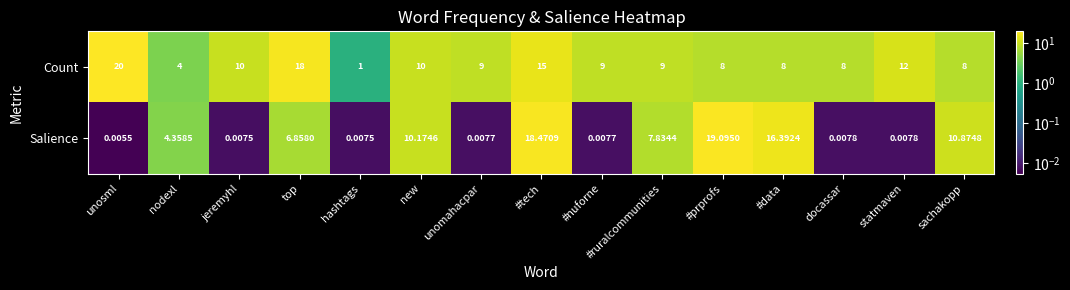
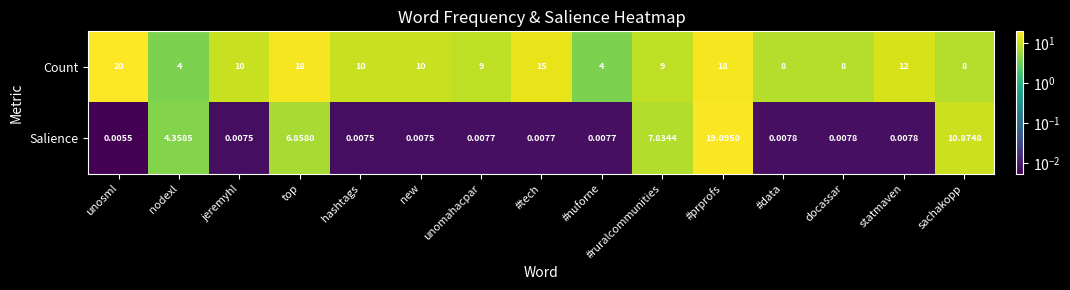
  {
    "Count": {
      "unosml": 20,
      "nodexl": 4,
      "jeremyhl": 10,
      "top": 18,
-     "hashtags": 1,
+     "hashtags": 10,
      "new": 10,
      "unomahacpar": 9,
      "#tech": 15,
-     "#nuforne": 9,
+     "#nuforne": 4,
      "#ruralcommunities": 9,
-     "#prprofs": 8,
+     "#prprofs": 18,
      "#data": 8,
      "docassar": 8,
      "statmaven": 12,
      "sachakopp": 8
    },
    "Salience": {
      "unosml": 0.0055,
      "nodexl": 4.3585,
      "jeremyhl": 0.0075,
      "top": 6.8580,
      "hashtags": 0.0075,
-     "new": 10.1746,
+     "new": 0.0075,
      "unomahacpar": 0.0077,
-     "#tech": 18.4709,
+     "#tech": 0.0077,
      "#nuforne": 0.0077,
      "#ruralcommunities": 7.8344,
      "#prprofs": 19.0950,
-     "#data": 16.3924,
+     "#data": 0.0078,
      "docassar": 0.0078,
      "statmaven": 0.0078,
      "sachakopp": 10.8748
    }
  }
